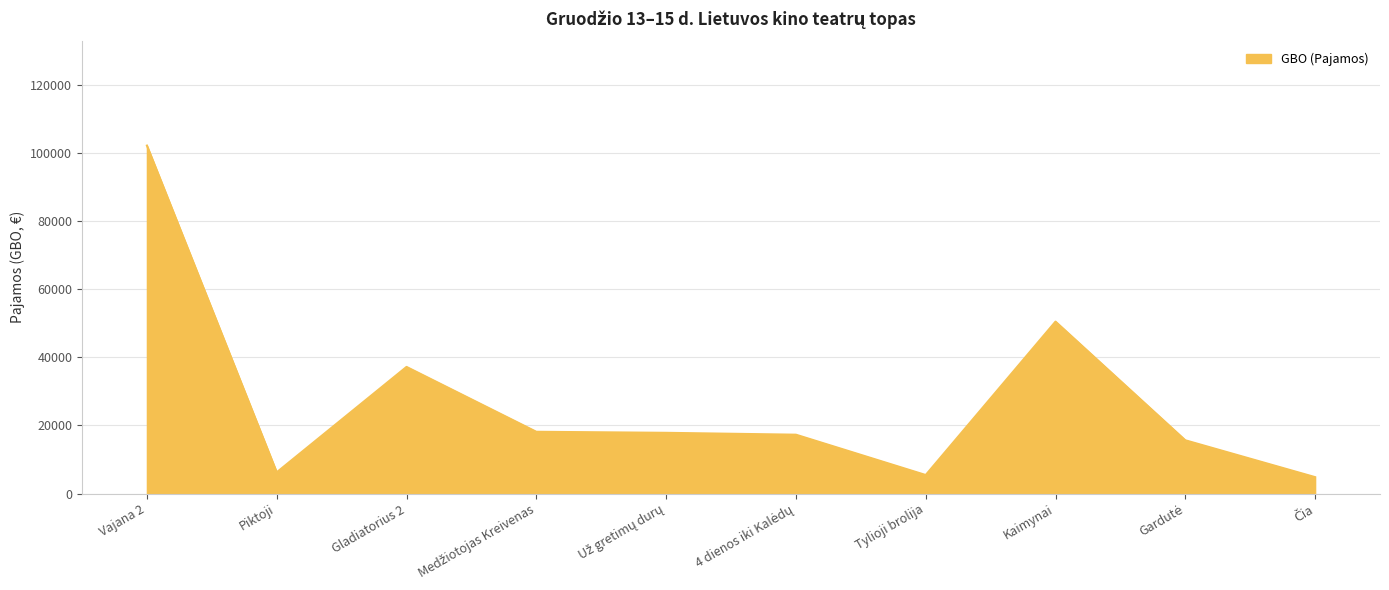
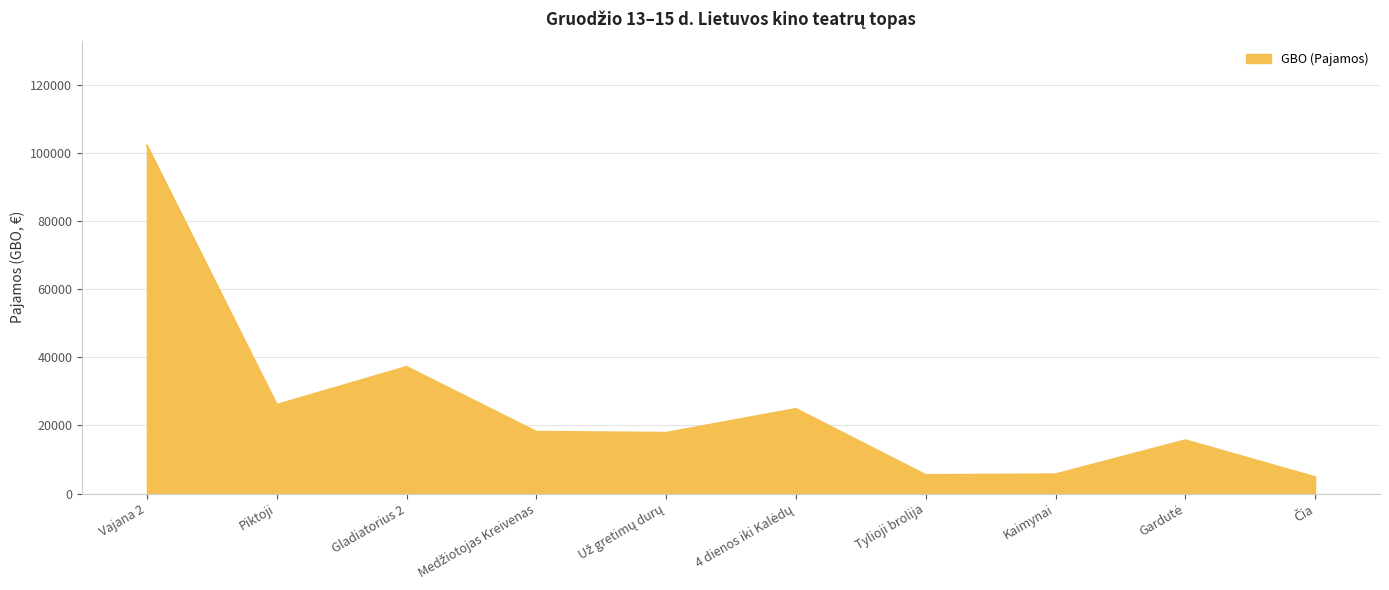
  {
    "Vajana 2": 102000,
-   "Piktoji": 6000,
+   "Piktoji": 26000,
    "Gladiatorius 2": 37000,
    "Medžiotojas Kreivenas": 18000,
    "Už gretimų durų": 18000,
-   "4 dienos iki Kalėdų": 17000,
+   "4 dienos iki Kalėdų": 25000,
    "Tylioji brolija": 5000,
-   "Kaimynai": 50000,
+   "Kaimynai": 6000,
    "Gardutė": 16000,
    "Čia": 5000
  }
